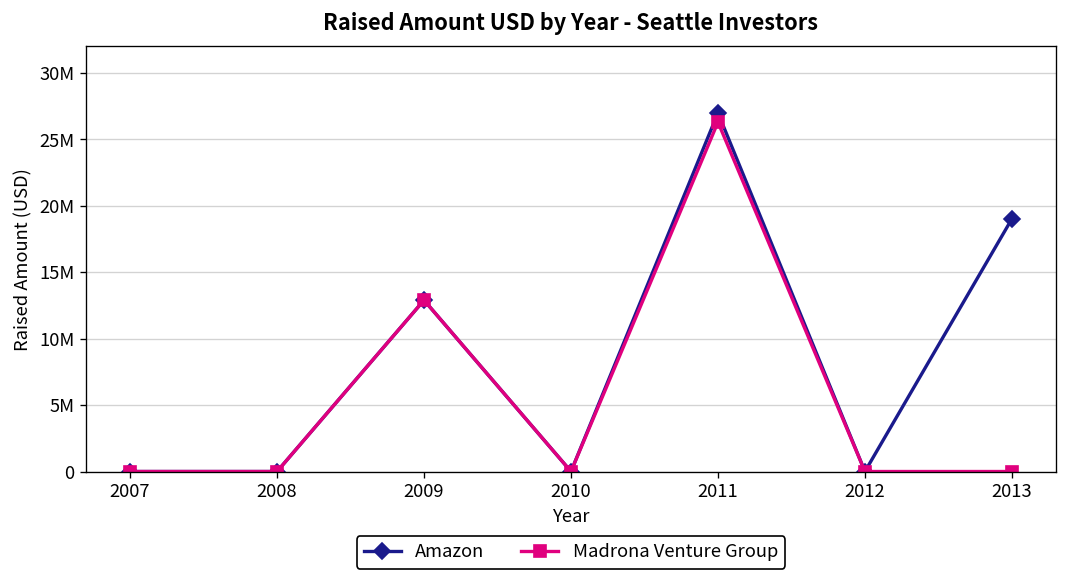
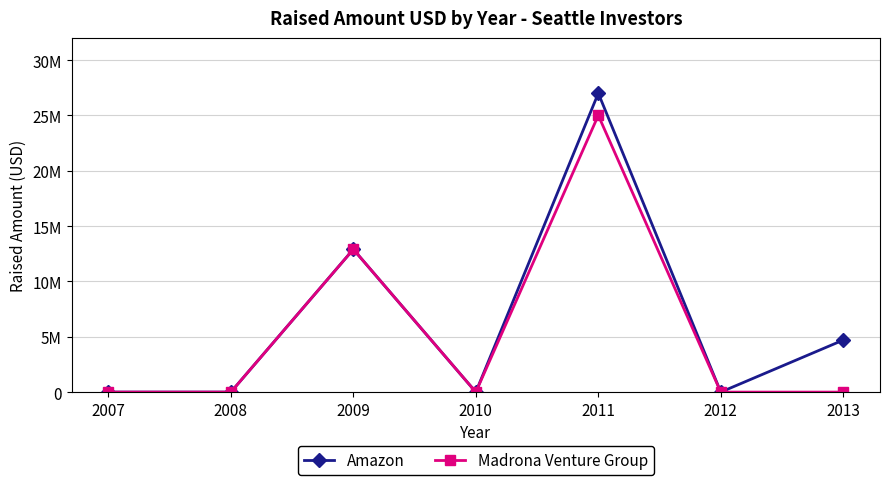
  {
    "Amazon": {
      "2011": 27000000,
-     "2013": 19000000
+     "2013": 4700000
    },
    "Madrona Venture Group": {
-     "2011": 26300000,
+     "2011": 25000000,
      "2013": 0
    }
  }
